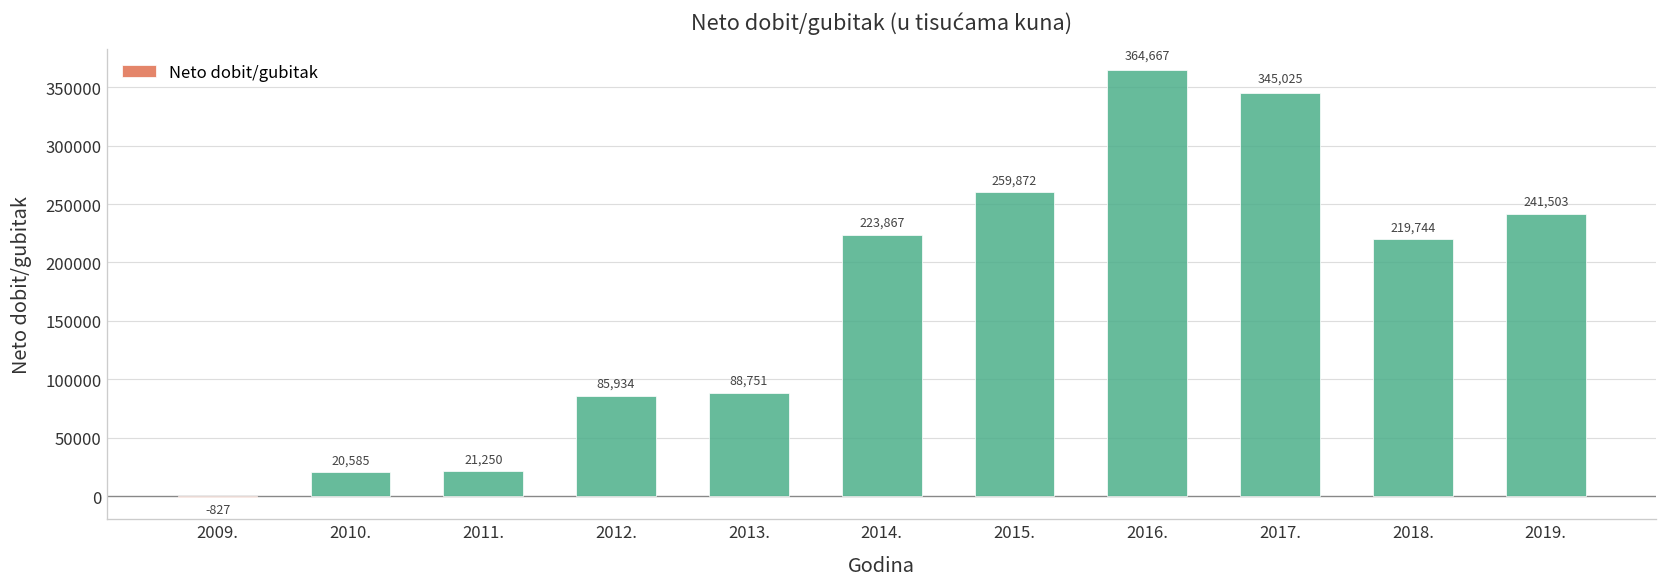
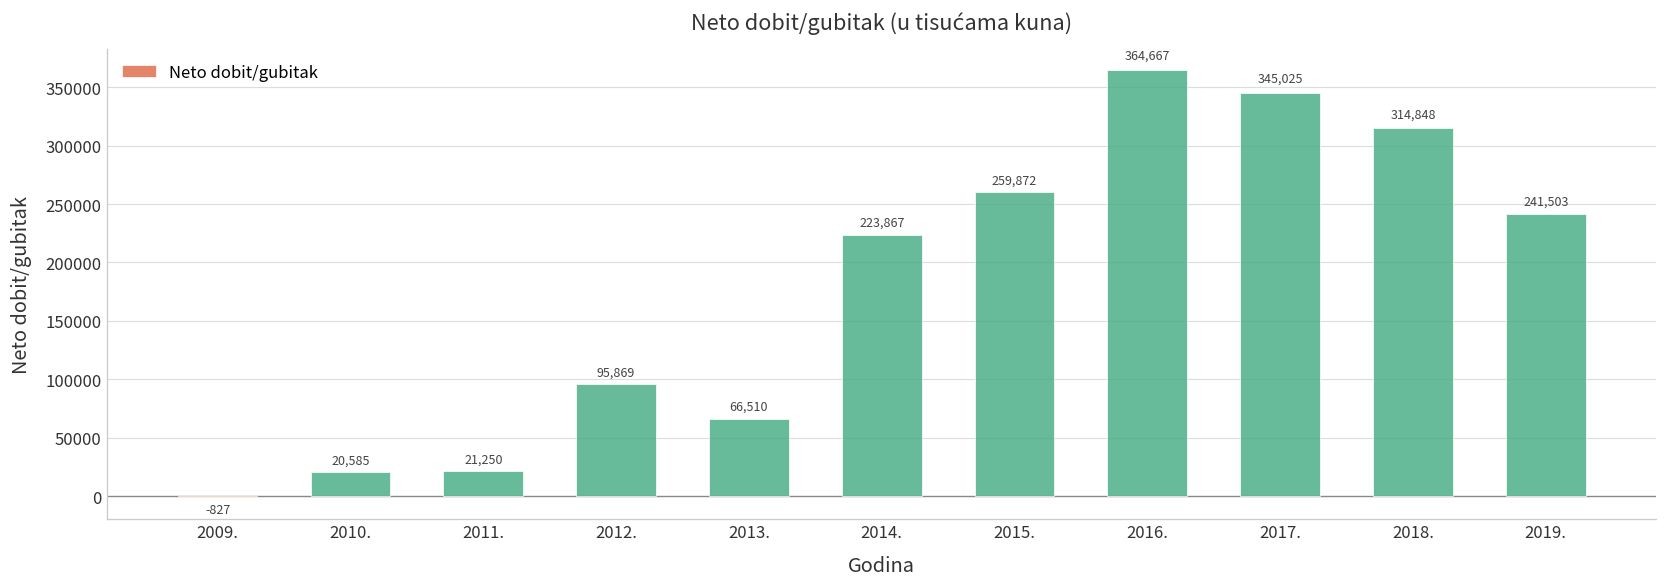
  {
    "2009.": "-827",
    "2010.": "20,585",
    "2011.": "21,250",
-   "2012.": "85,934",
-   "2013.": "88,751",
+   "2012.": "95,869",
+   "2013.": "66,510",
    "2014.": "223,867",
    "2015.": "259,872",
    "2016.": "364,667",
    "2017.": "345,025",
-   "2018.": "219,744",
+   "2018.": "314,848",
    "2019.": "241,503"
  }
